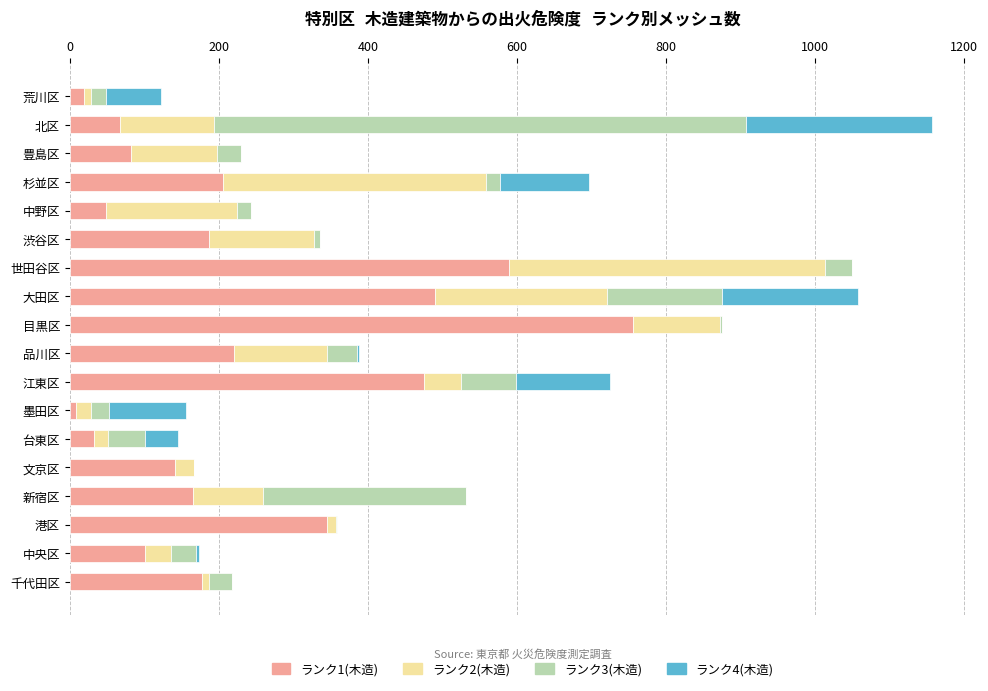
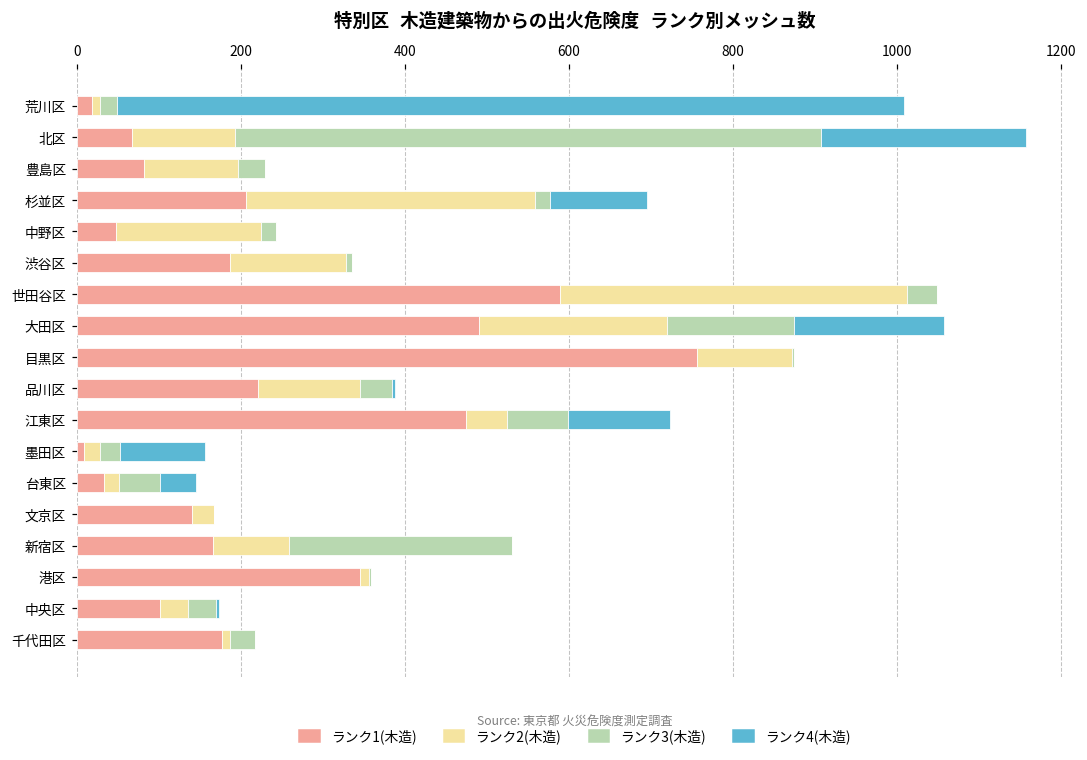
  {
    "ランク1(木造)": {
      "荒川区": 20,
      "北区": 70,
      "豊島区": 80,
      "杉並区": 210,
      "中野区": 50,
      "渋谷区": 190,
      "世田谷区": 590,
      "大田区": 490,
      "目黒区": 760,
      "品川区": 220,
      "江東区": 480,
      "墨田区": 10,
      "台東区": 30,
      "文京区": 140,
      "新宿区": 170,
      "港区": 350,
      "中央区": 100,
      "千代田区": 180
    },
    "ランク2(木造)": {
      "荒川区": 10,
      "北区": 130,
      "豊島区": 120,
      "杉並区": 350,
      "中野区": 180,
      "渋谷区": 140,
      "世田谷区": 420,
      "大田区": 230,
      "目黒区": 120,
      "品川区": 120,
      "江東区": 50,
      "墨田区": 20,
      "台東区": 20,
      "文京区": 30,
      "新宿区": 90,
      "港区": 10,
      "中央区": 40,
      "千代田区": 10
    },
    "ランク3(木造)": {
      "荒川区": 20,
      "北区": 710,
      "豊島区": 30,
      "杉並区": 20,
      "中野区": 20,
      "渋谷区": 10,
      "世田谷区": 40,
      "大田区": 160,
      "品川区": 40,
      "江東区": 70,
      "墨田区": 30,
      "台東区": 50,
      "文京区": 0,
      "新宿区": 270,
      "中央区": 30,
      "千代田区": 30
    },
    "ランク4(木造)": {
-     "荒川区": 70,
+     "荒川区": 960,
      "北区": 250,
      "豊島区": 0,
      "杉並区": 120,
      "中野区": 0,
      "渋谷区": 0,
      "世田谷区": 0,
      "大田区": 180,
      "目黒区": 0,
      "江東区": 130,
      "墨田区": 100,
      "台東区": 40,
      "文京区": 0,
      "新宿区": 0,
      "港区": 0,
      "千代田区": 0
    }
  }
